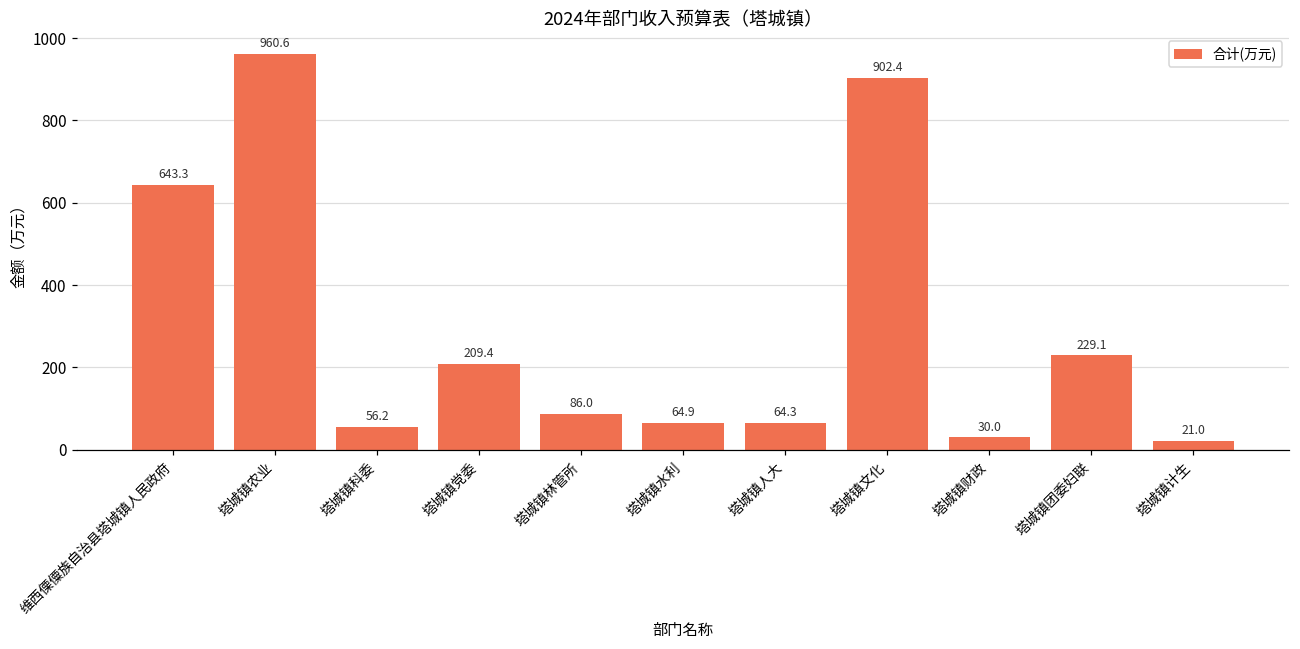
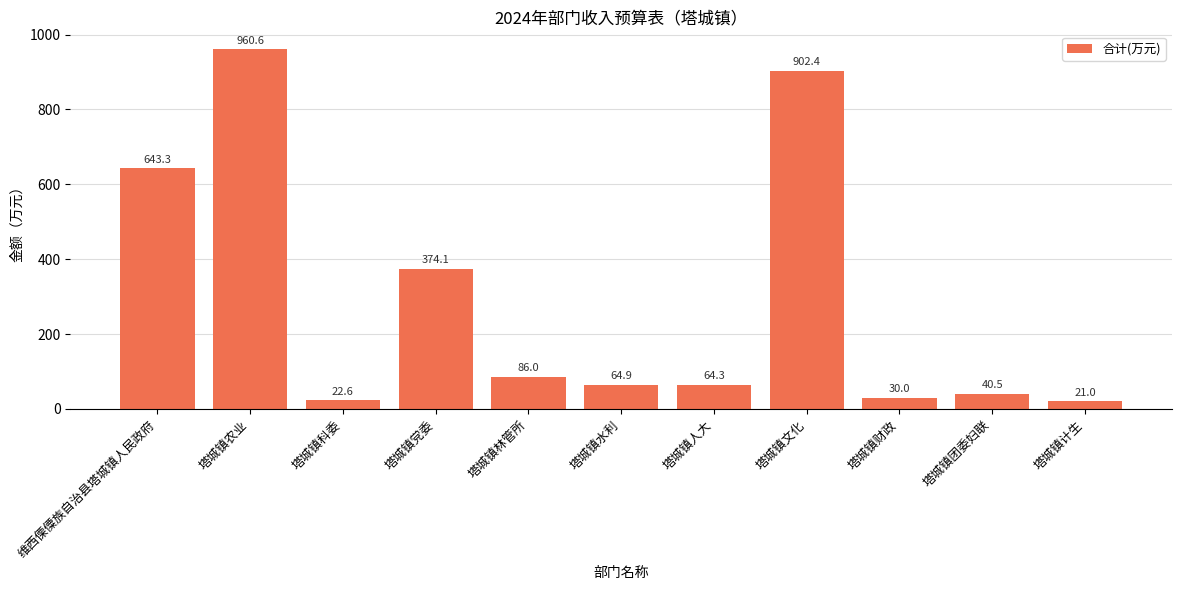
  {
    "维西傈僳族自治县塔城镇人民政府": 643.3,
    "塔城镇农业": 960.6,
-   "塔城镇科委": 56.2,
-   "塔城镇党委": 209.4,
+   "塔城镇科委": 22.6,
+   "塔城镇党委": 374.1,
    "塔城镇林管所": 86.0,
    "塔城镇水利": 64.9,
    "塔城镇人大": 64.3,
    "塔城镇文化": 902.4,
    "塔城镇财政": 30.0,
-   "塔城镇团委妇联": 229.1,
+   "塔城镇团委妇联": 40.5,
    "塔城镇计生": 21.0
  }
